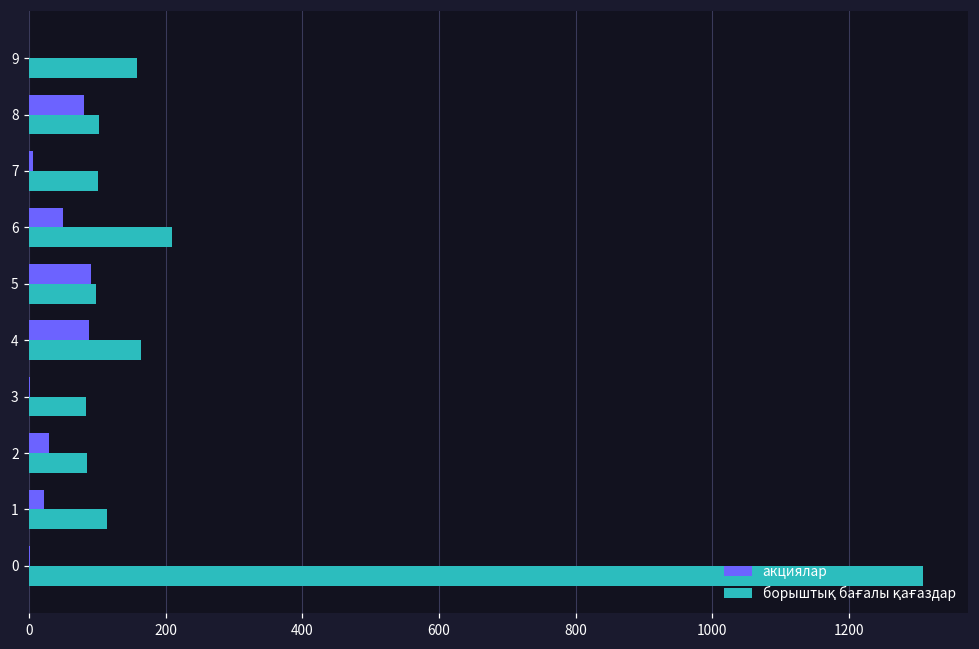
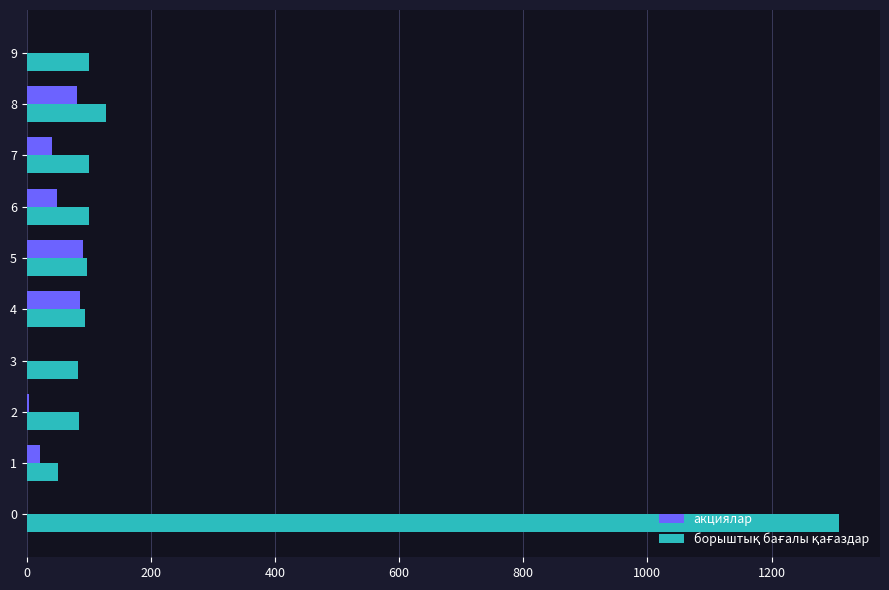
  {
    "акциялар": {
      "8": 80,
-     "7": 10,
+     "7": 40,
      "6": 50,
      "5": 90,
      "4": 90,
-     "2": 30,
+     "2": 0,
      "1": 20
    },
    "борыштық бағалы қағаздар": {
-     "9": 160,
-     "8": 100,
+     "9": 100,
+     "8": 130,
      "7": 100,
-     "6": 210,
+     "6": 100,
      "5": 100,
-     "4": 160,
+     "4": 90,
      "3": 80,
      "2": 80,
-     "1": 110,
+     "1": 50,
      "0": 1310
    }
  }
